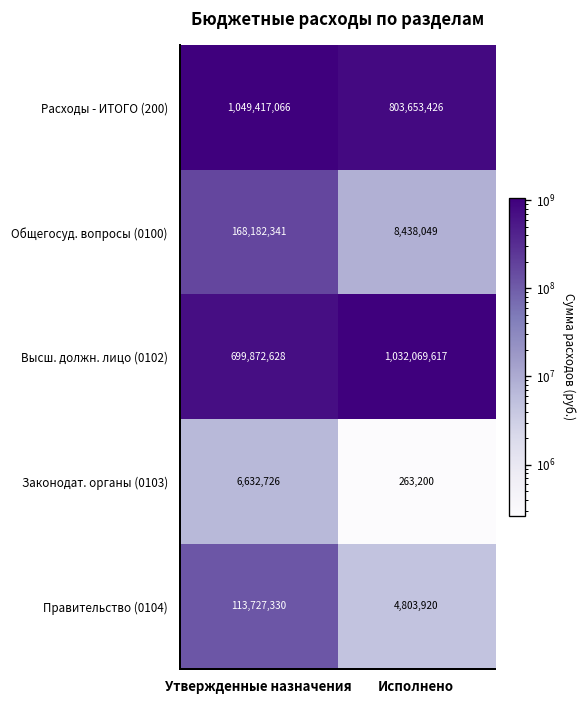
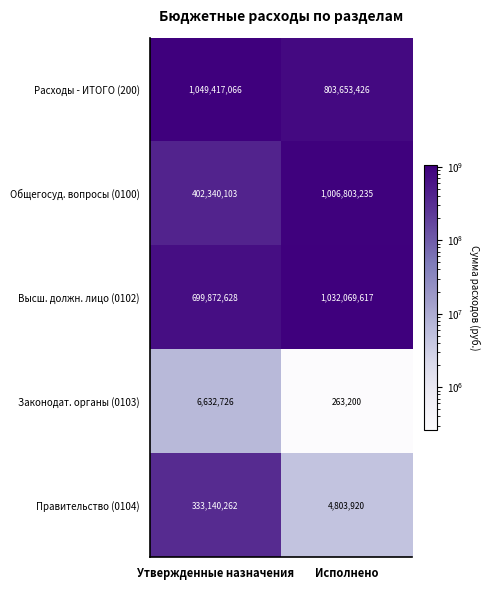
  {
    "Расходы - ИТОГО (200)": {
      "Утвержденные назначения": "1,049,417,066",
      "Исполнено": "803,653,426"
    },
    "Общегосуд. вопросы (0100)": {
-     "Утвержденные назначения": "168,182,341",
-     "Исполнено": "8,438,049"
+     "Утвержденные назначения": "402,340,103",
+     "Исполнено": "1,006,803,235"
    },
    "Высш. должн. лицо (0102)": {
      "Утвержденные назначения": "699,872,628",
      "Исполнено": "1,032,069,617"
    },
    "Законодат. органы (0103)": {
      "Утвержденные назначения": "6,632,726",
      "Исполнено": "263,200"
    },
    "Правительство (0104)": {
-     "Утвержденные назначения": "113,727,330",
+     "Утвержденные назначения": "333,140,262",
      "Исполнено": "4,803,920"
    }
  }
